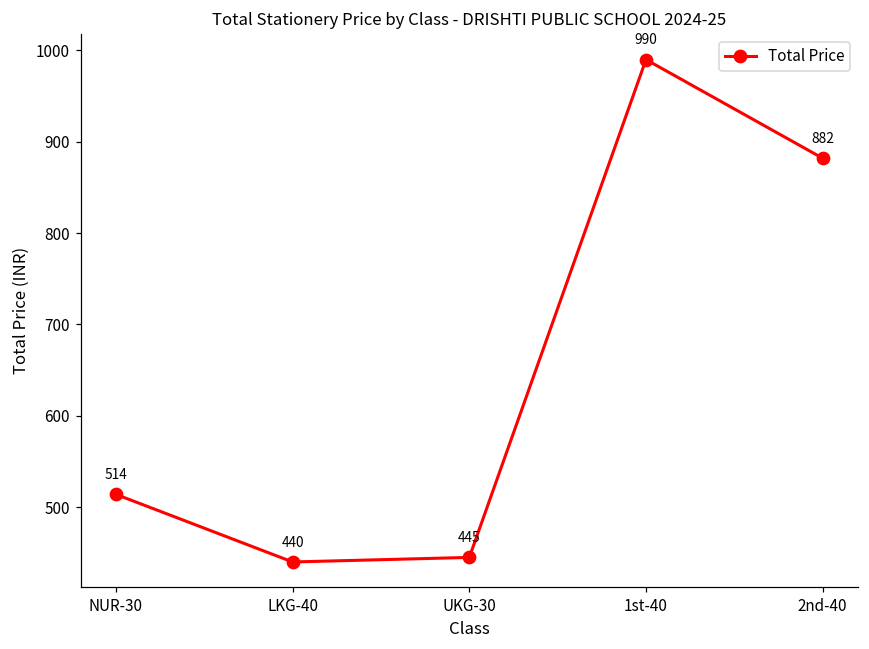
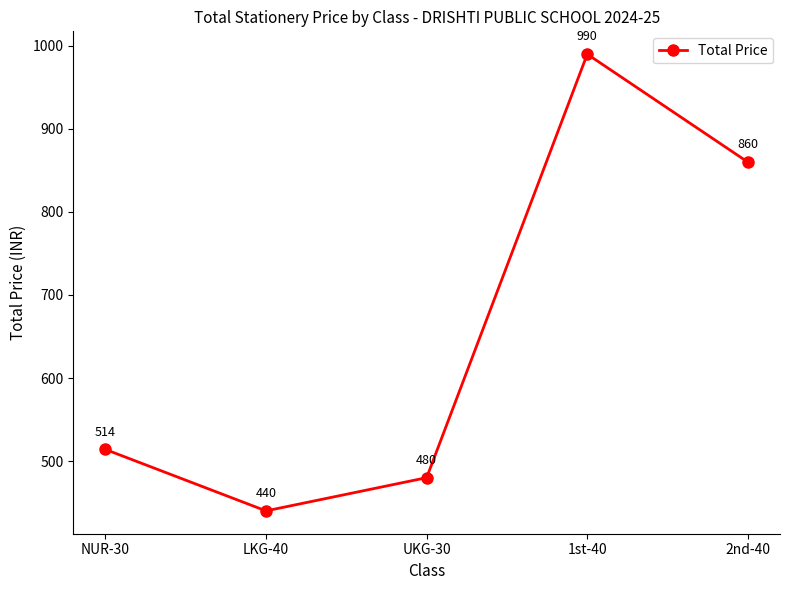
  {
    "NUR-30": 514,
    "LKG-40": 440,
-   "UKG-30": 445,
+   "UKG-30": 480,
    "1st-40": 990,
-   "2nd-40": 882
+   "2nd-40": 860
  }
